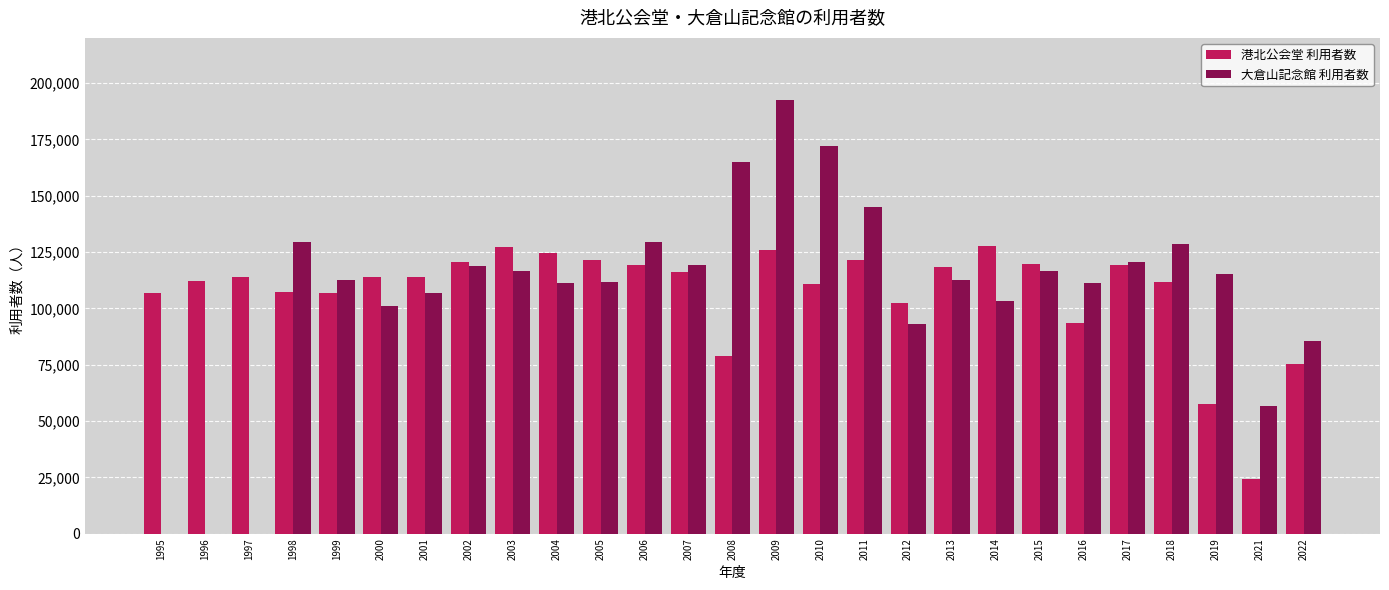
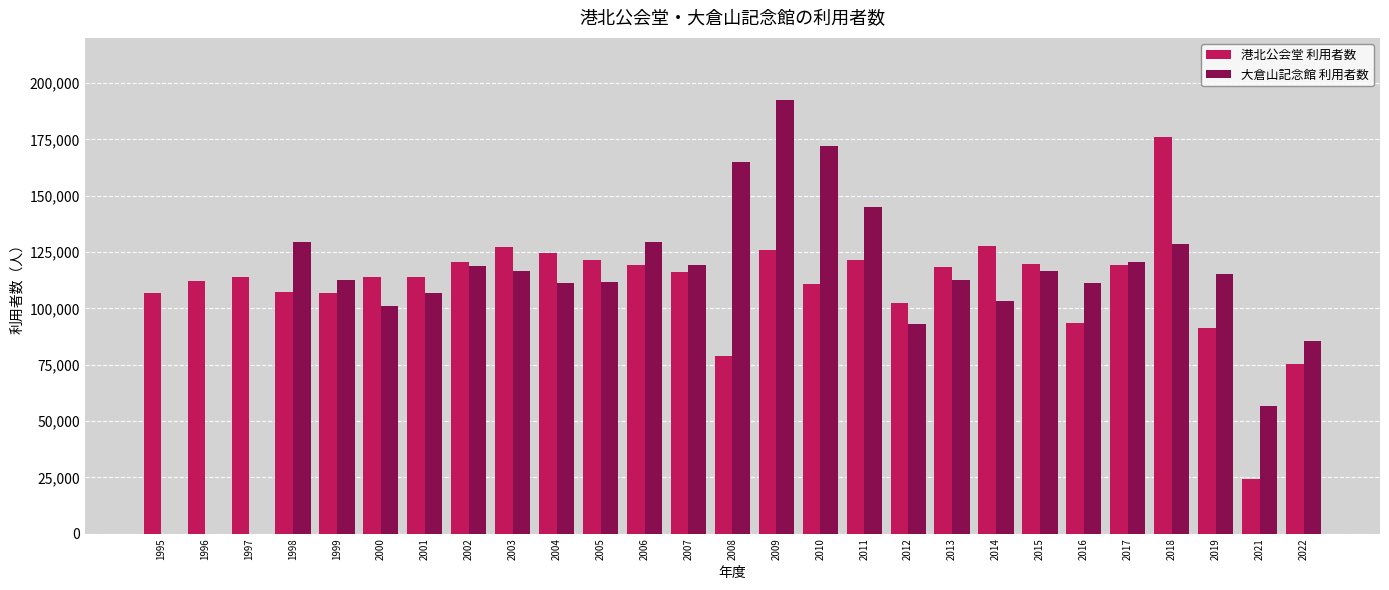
  {
    "港北公会堂 利用者数": {
      "1995": "107,000",
      "1996": "112,000",
      "1997": "114,000",
      "1998": "107,000",
      "1999": "107,000",
      "2000": "114,000",
      "2001": "114,000",
      "2002": "121,000",
      "2003": "127,000",
      "2004": "124,000",
      "2005": "121,000",
      "2006": "119,000",
      "2007": "116,000",
      "2008": "79,000",
      "2009": "126,000",
      "2010": "111,000",
      "2011": "121,000",
      "2012": "102,000",
      "2013": "118,000",
      "2014": "128,000",
      "2015": "120,000",
      "2016": "93,000",
      "2017": "119,000",
-     "2018": "112,000",
-     "2019": "58,000",
+     "2018": "176,000",
+     "2019": "91,000",
      "2021": "24,000",
      "2022": "75,000"
    }
  }
